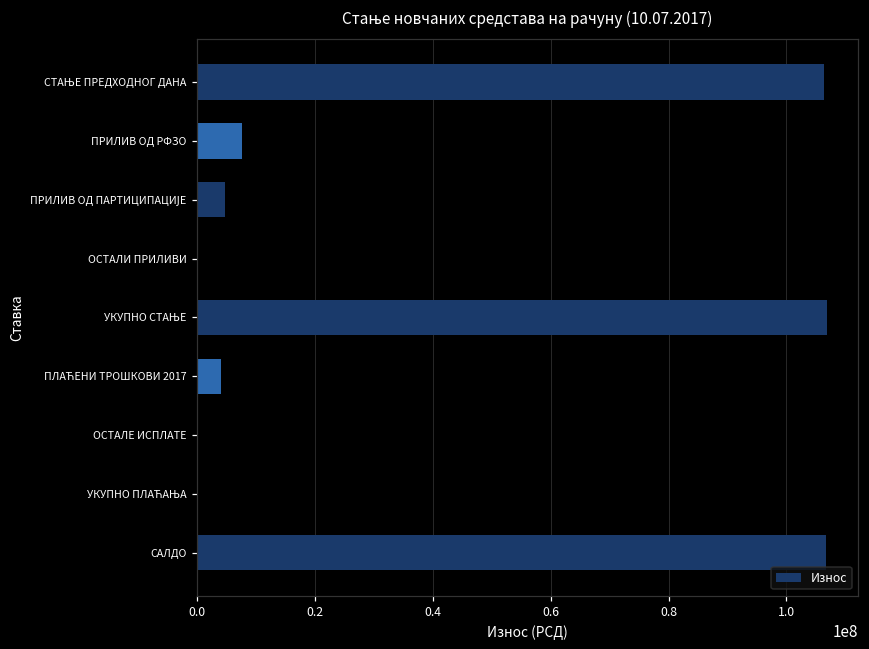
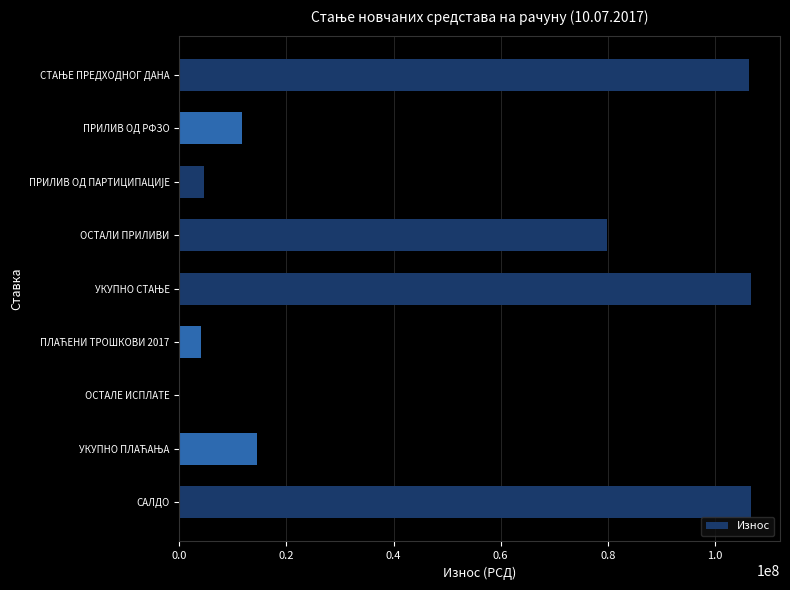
  {
    "СТАЊЕ ПРЕДХОДНОГ ДАНА": 106000000,
-   "ПРИЛИВ ОД РФЗО": 8000000,
+   "ПРИЛИВ ОД РФЗО": 12000000,
    "ПРИЛИВ ОД ПАРТИЦИПАЦИЈЕ": 5000000,
-   "ОСТАЛИ ПРИЛИВИ": 0,
+   "ОСТАЛИ ПРИЛИВИ": 80000000,
    "УКУПНО СТАЊЕ": 107000000,
    "ПЛАЋЕНИ ТРОШКОВИ 2017": 4000000,
    "ОСТАЛЕ ИСПЛАТЕ": 0,
-   "УКУПНО ПЛАЋАЊА": 0,
+   "УКУПНО ПЛАЋАЊА": 15000000,
    "САЛДО": 107000000
  }
